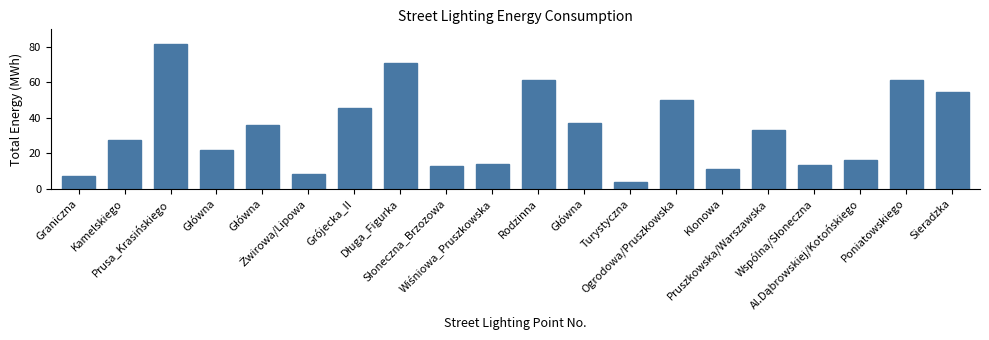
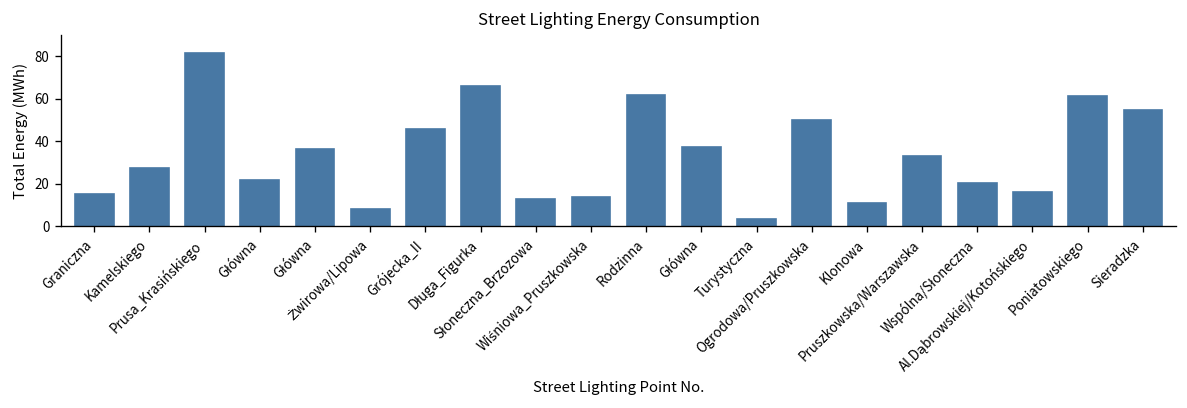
  {
-   "Graniczna": 7,
+   "Graniczna": 15,
    "Kamelskiego": 27,
    "Prusa_Krasińskiego": 82,
    "Żwirowa/Lipowa": 8,
    "Grójecka_II": 46,
-   "Długa_Figurka": 71,
+   "Długa_Figurka": 66,
    "Słoneczna_Brzozowa": 13,
    "Wiśniowa_Pruszkowska": 14,
    "Rodzinna": 61,
    "Turystyczna": 4,
    "Ogrodowa/Pruszkowska": 50,
    "Klonowa": 11,
    "Pruszkowska/Warszawska": 33,
-   "Wspólna/Słoneczna": 13,
+   "Wspólna/Słoneczna": 20,
    "Al.Dąbrowskiej/Kotońskiego": 16,
    "Poniatowskiego": 61,
    "Sieradzka": 55
  }
